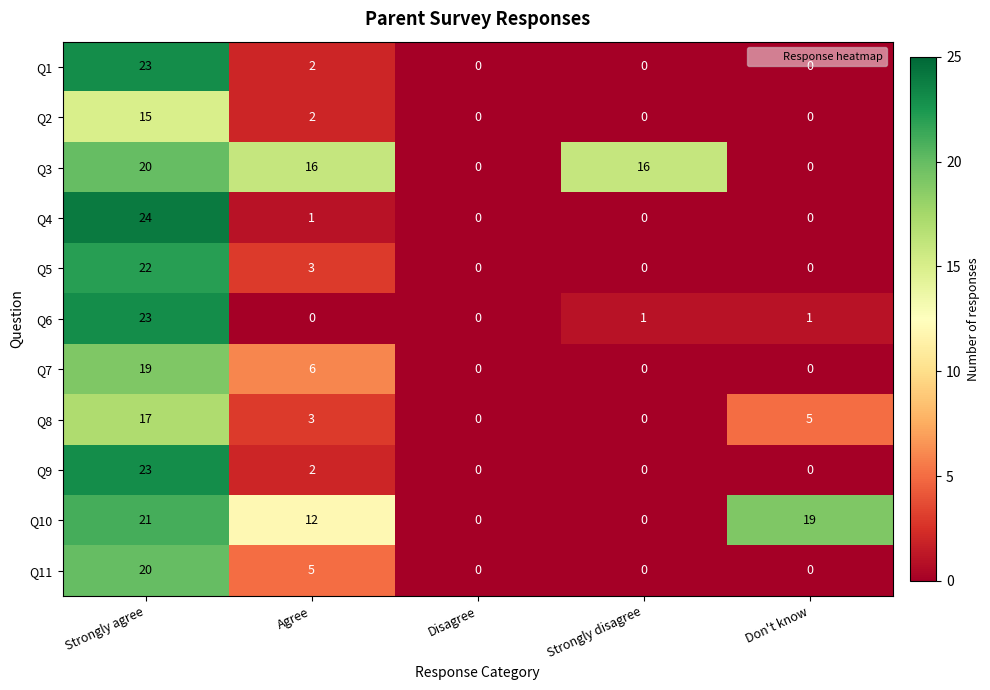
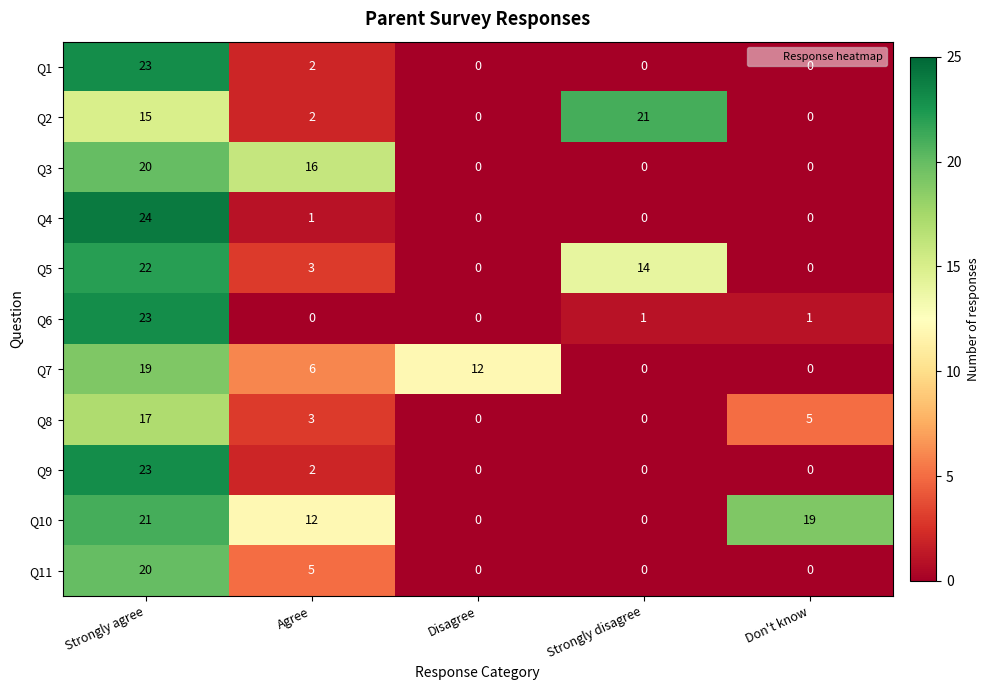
  {
    "Q1": {
      "Strongly agree": 23,
      "Agree": 2,
      "Disagree": 0,
      "Strongly disagree": 0
    },
    "Q2": {
      "Strongly agree": 15,
      "Agree": 2,
      "Disagree": 0,
-     "Strongly disagree": 0,
+     "Strongly disagree": 21,
      "Don't know": 0
    },
    "Q3": {
      "Strongly agree": 20,
      "Agree": 16,
      "Disagree": 0,
-     "Strongly disagree": 16,
+     "Strongly disagree": 0,
      "Don't know": 0
    },
    "Q4": {
      "Strongly agree": 24,
      "Agree": 1,
      "Disagree": 0,
      "Strongly disagree": 0,
      "Don't know": 0
    },
    "Q5": {
      "Strongly agree": 22,
      "Agree": 3,
      "Disagree": 0,
-     "Strongly disagree": 0,
+     "Strongly disagree": 14,
      "Don't know": 0
    },
    "Q6": {
      "Strongly agree": 23,
      "Agree": 0,
      "Disagree": 0,
      "Strongly disagree": 1,
      "Don't know": 1
    },
    "Q7": {
      "Strongly agree": 19,
      "Agree": 6,
-     "Disagree": 0,
+     "Disagree": 12,
      "Strongly disagree": 0,
      "Don't know": 0
    },
    "Q8": {
      "Strongly agree": 17,
      "Agree": 3,
      "Disagree": 0,
      "Strongly disagree": 0,
      "Don't know": 5
    },
    "Q9": {
      "Strongly agree": 23,
      "Agree": 2,
      "Disagree": 0,
      "Strongly disagree": 0,
      "Don't know": 0
    },
    "Q10": {
      "Strongly agree": 21,
      "Agree": 12,
      "Disagree": 0,
      "Strongly disagree": 0,
      "Don't know": 19
    },
    "Q11": {
      "Strongly agree": 20,
      "Agree": 5,
      "Disagree": 0,
      "Strongly disagree": 0,
      "Don't know": 0
    }
  }
